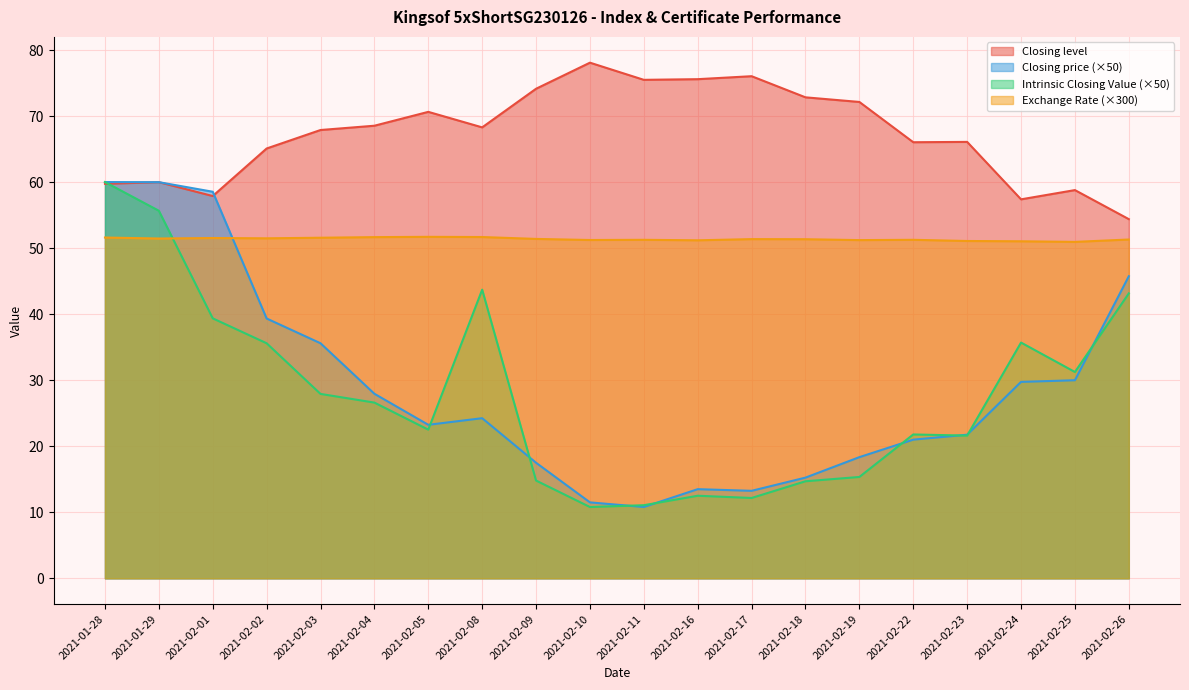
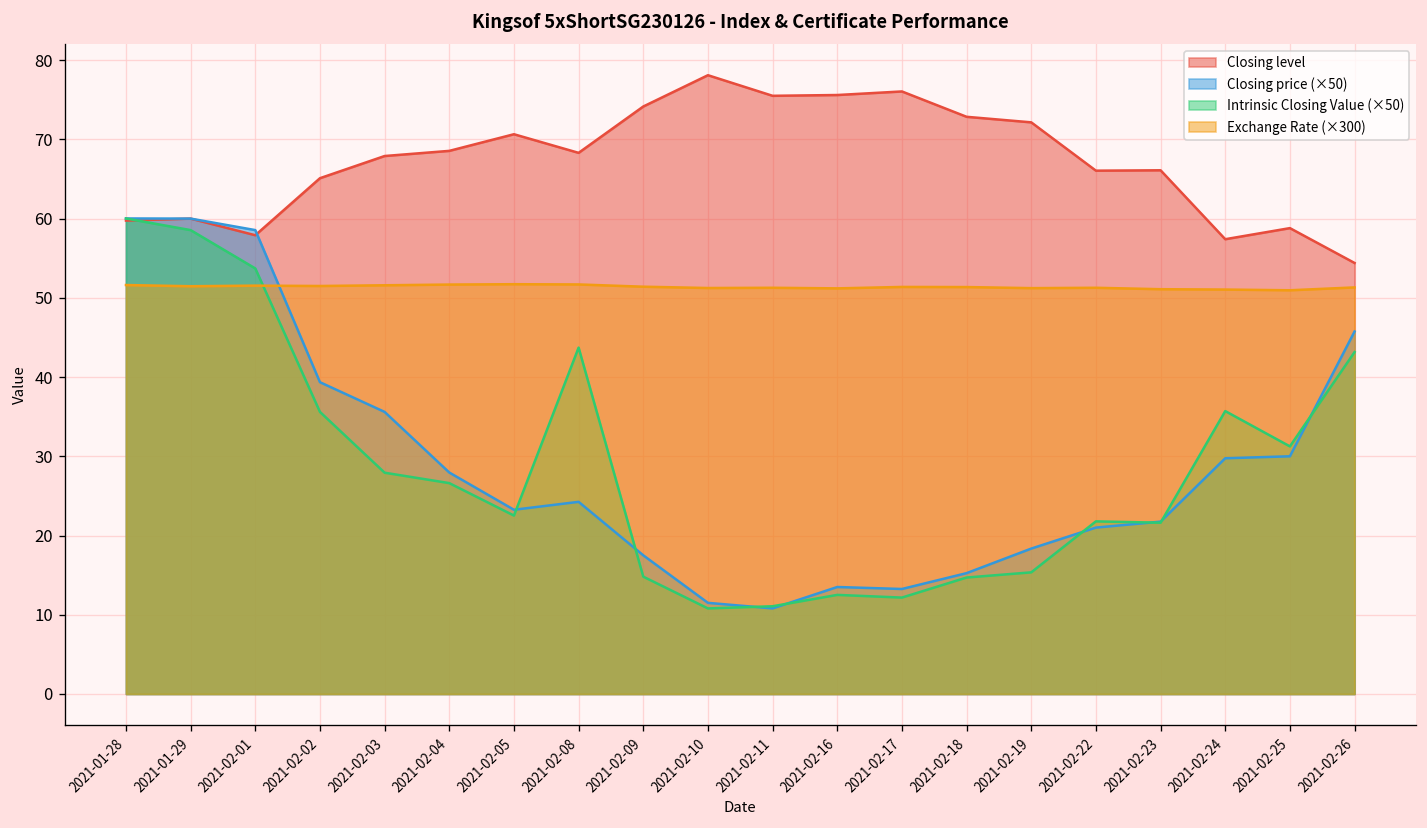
  {
    "Closing level": {
      "2021-02-01": 58,
      "2021-02-02": 65,
      "2021-02-03": 68,
      "2021-02-04": 69,
      "2021-02-05": 71,
      "2021-02-08": 68,
      "2021-02-09": 74,
      "2021-02-10": 78,
      "2021-02-11": 76,
      "2021-02-16": 76,
      "2021-02-17": 76,
      "2021-02-18": 73,
      "2021-02-19": 72,
      "2021-02-22": 66,
      "2021-02-23": 66,
      "2021-02-24": 57,
      "2021-02-25": 59,
      "2021-02-26": 54
    },
    "Closing price (×50)": {
      "2021-02-01": 59,
      "2021-02-02": 39,
      "2021-02-03": 36,
      "2021-02-04": 28,
      "2021-02-05": 23,
      "2021-02-08": 24,
      "2021-02-09": 18,
      "2021-02-10": 12,
      "2021-02-16": 14,
      "2021-02-17": 13,
      "2021-02-18": 15,
      "2021-02-19": 18,
      "2021-02-22": 21,
      "2021-02-24": 30,
      "2021-02-25": 30,
      "2021-02-26": 46
    },
    "Intrinsic Closing Value (×50)": {
-     "2021-01-29": 56,
-     "2021-02-01": 39,
+     "2021-01-29": 59,
+     "2021-02-01": 54,
      "2021-02-02": 36,
      "2021-02-03": 28,
      "2021-02-04": 27,
      "2021-02-05": 23,
      "2021-02-08": 44,
      "2021-02-09": 15,
      "2021-02-10": 11,
      "2021-02-16": 13,
      "2021-02-17": 12,
      "2021-02-18": 15,
      "2021-02-19": 15,
      "2021-02-22": 22,
      "2021-02-24": 36,
      "2021-02-25": 31,
      "2021-02-26": 43
    },
    "Exchange Rate (×300)": {
      "2021-01-28": 52,
      "2021-01-29": 51,
      "2021-02-01": 52,
      "2021-02-02": 51,
      "2021-02-03": 52,
      "2021-02-04": 52,
      "2021-02-05": 52,
      "2021-02-08": 52,
      "2021-02-09": 51,
      "2021-02-10": 51,
      "2021-02-11": 51,
      "2021-02-16": 51,
      "2021-02-17": 51,
      "2021-02-18": 51,
      "2021-02-19": 51,
      "2021-02-22": 51,
      "2021-02-23": 51,
      "2021-02-24": 51,
      "2021-02-25": 51,
      "2021-02-26": 51
    }
  }
